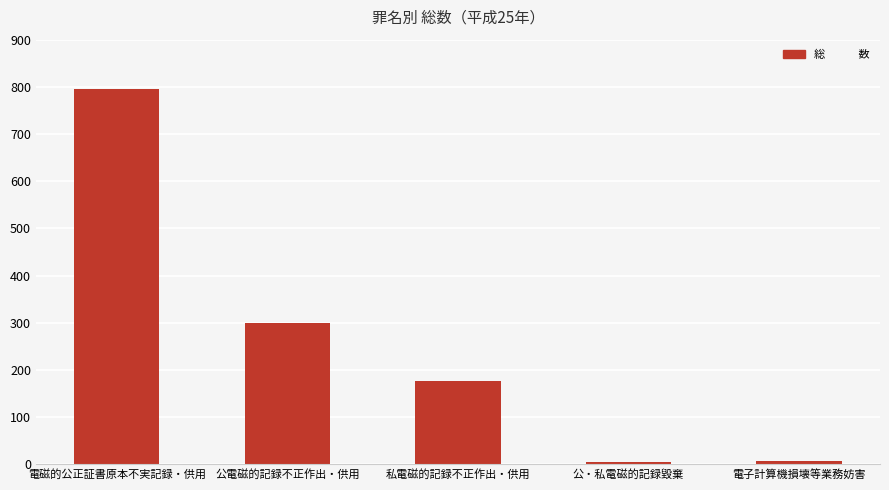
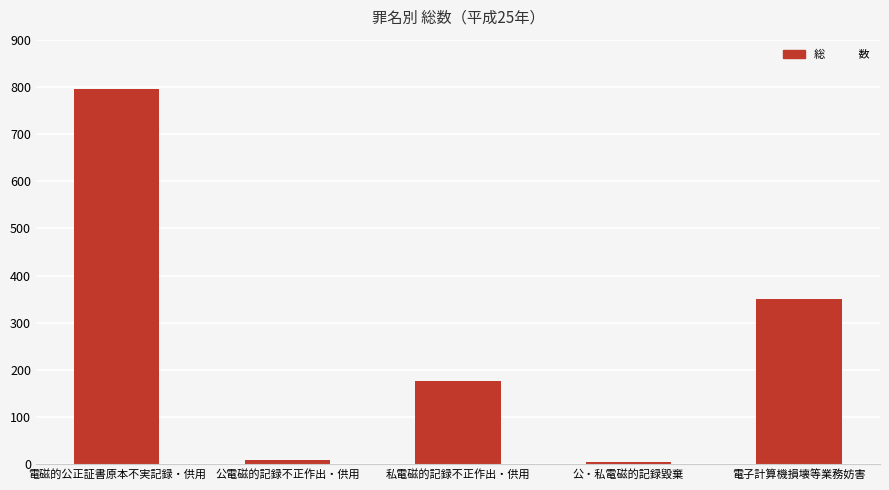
  {
    "電磁的公正証書原本不実記録・供用": 800,
-   "公電磁的記録不正作出・供用": 300,
+   "公電磁的記録不正作出・供用": 10,
    "私電磁的記録不正作出・供用": 180,
-   "電子計算機損壊等業務妨害": 10
+   "電子計算機損壊等業務妨害": 350
  }
